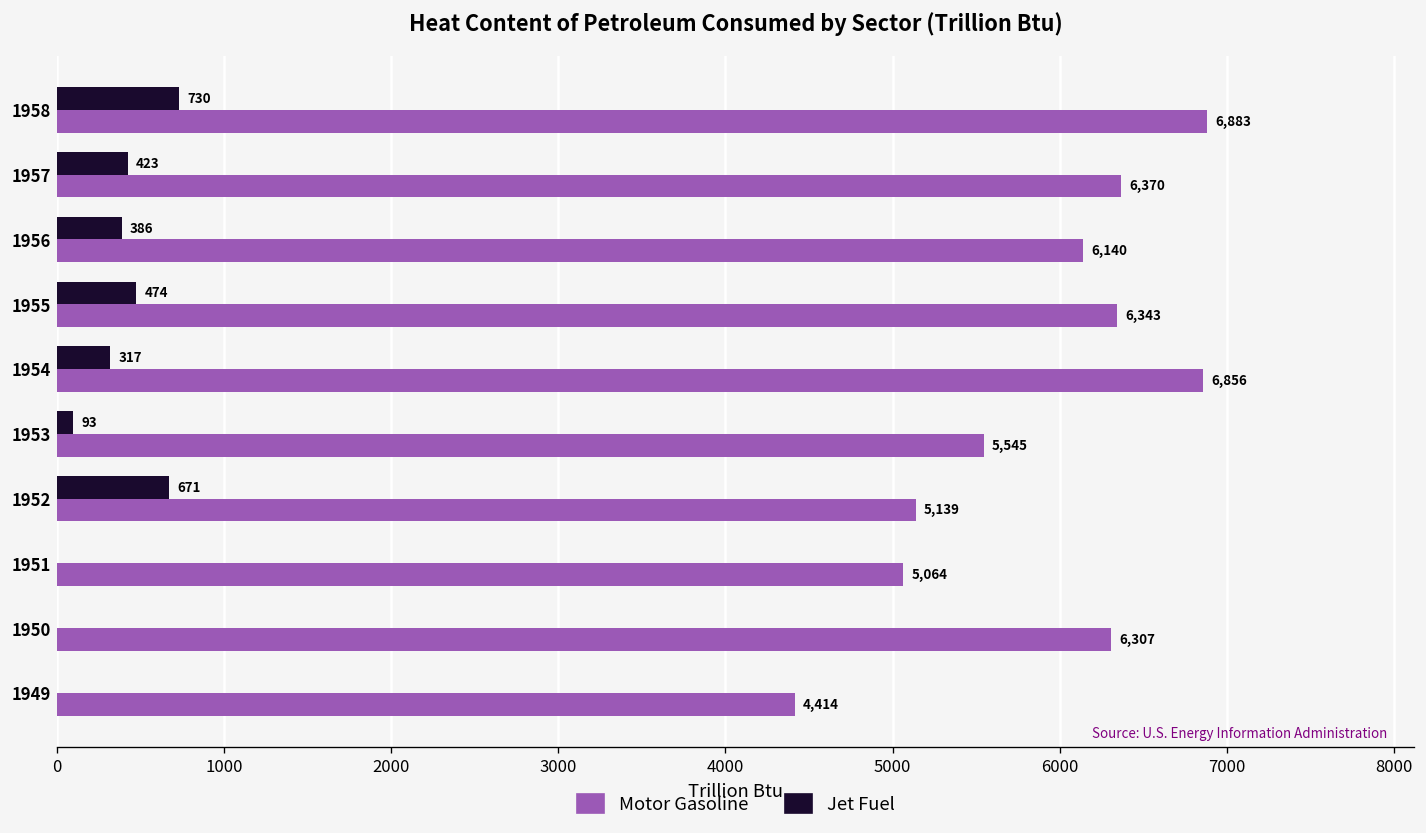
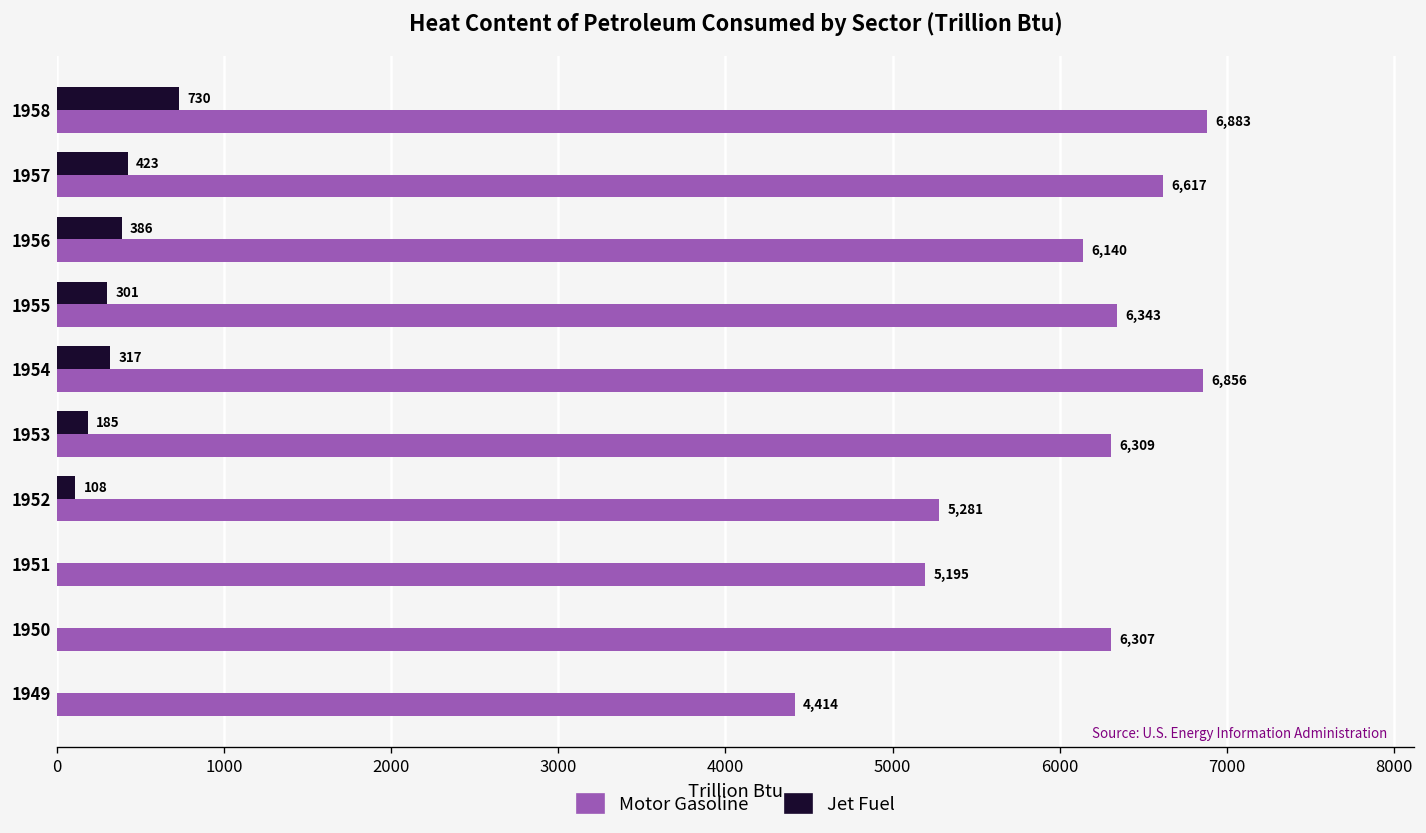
  {
    "Motor Gasoline": {
      "1958": "6,883",
-     "1957": "6,370",
+     "1957": "6,617",
      "1956": "6,140",
      "1955": "6,343",
      "1954": "6,856",
-     "1953": "5,545",
-     "1952": "5,139",
-     "1951": "5,064",
+     "1953": "6,309",
+     "1952": "5,281",
+     "1951": "5,195",
      "1950": "6,307",
      "1949": "4,414"
    },
    "Jet Fuel": {
      "1958": "730",
      "1957": "423",
      "1956": "386",
-     "1955": "474",
+     "1955": "301",
      "1954": "317",
-     "1953": "93",
-     "1952": "671"
+     "1953": "185",
+     "1952": "108"
    }
  }
